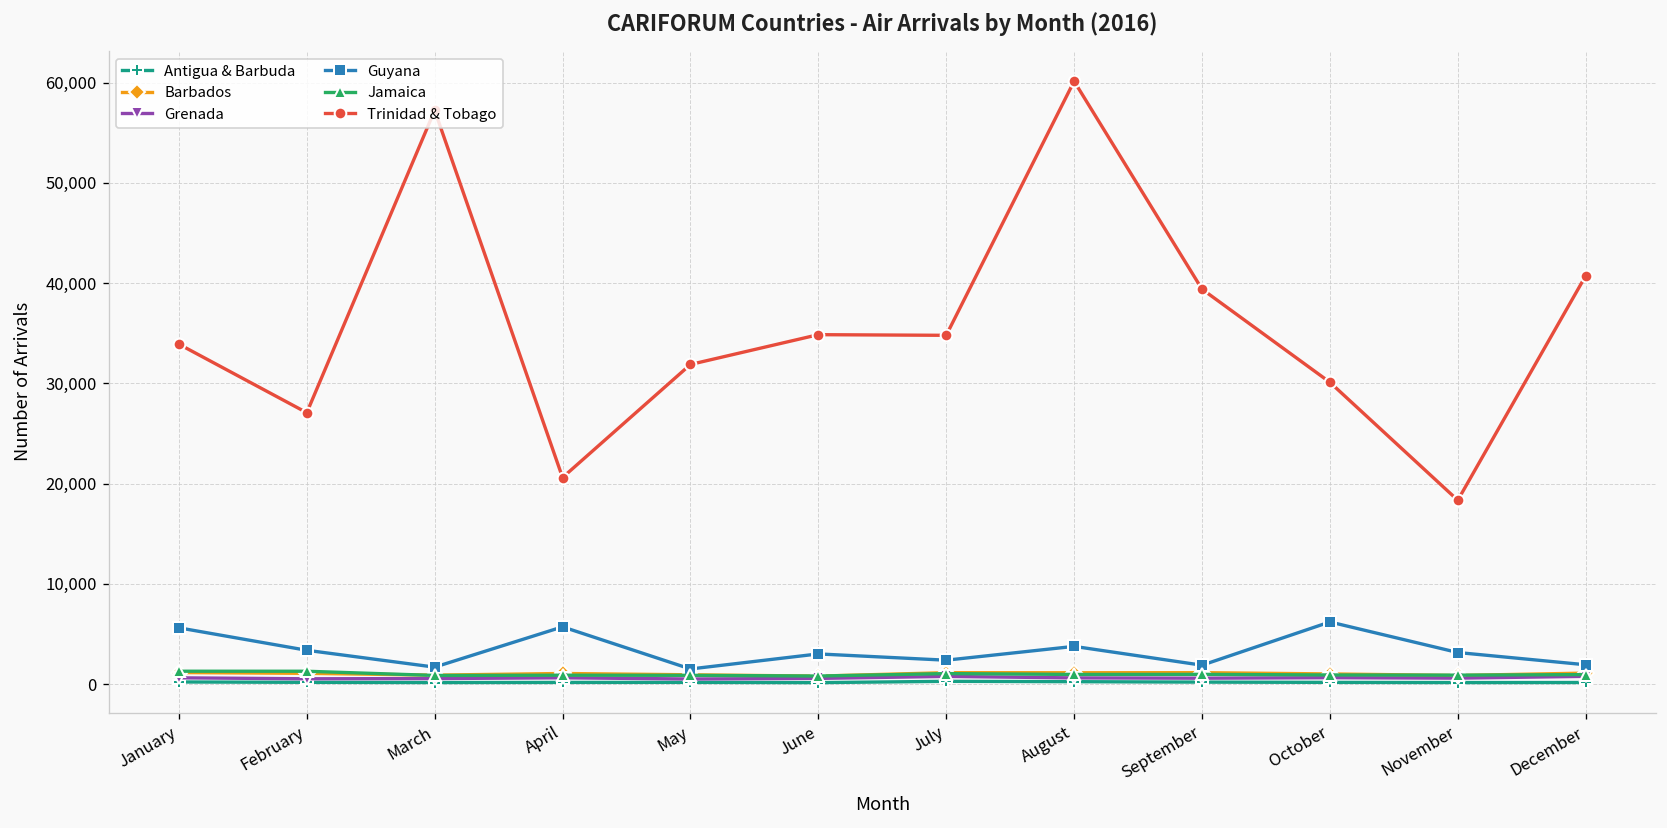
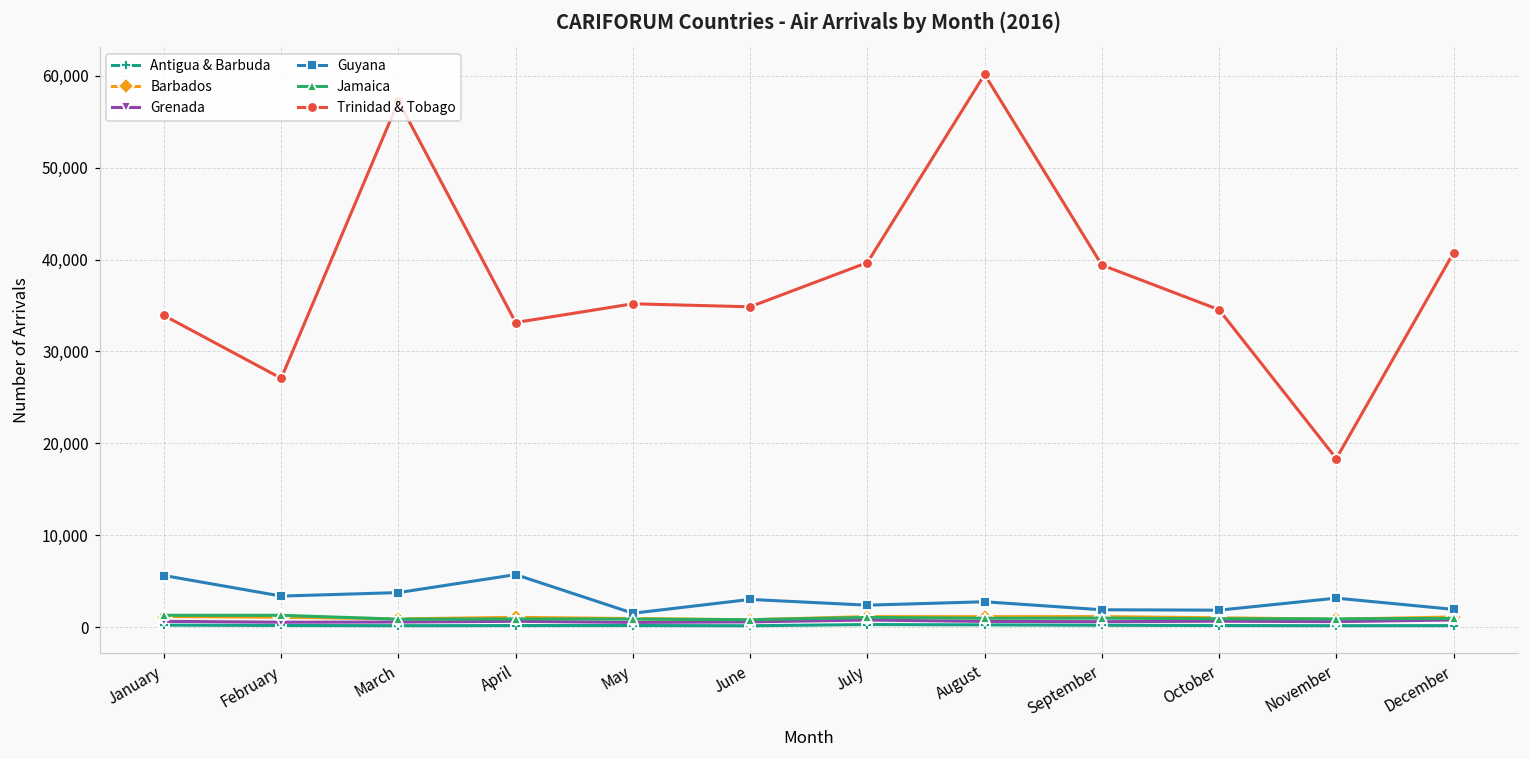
  {
    "Grenada": {
      "January": "1,000",
      "February": "1,000",
      "March": "1,000",
      "May": "1,000",
      "August": "1,000",
      "September": "1,000"
    },
    "Guyana": {
      "January": "6,000",
      "February": "3,000",
-     "March": "2,000",
+     "March": "4,000",
      "April": "6,000",
      "May": "2,000",
      "June": "3,000",
      "July": "2,000",
-     "August": "4,000",
+     "August": "3,000",
      "September": "2,000",
-     "October": "6,000",
+     "October": "2,000",
      "November": "3,000",
      "December": "2,000"
    },
    "Trinidad & Tobago": {
      "January": "34,000",
      "February": "27,000",
-     "April": "21,000",
-     "May": "32,000",
+     "April": "33,000",
+     "May": "35,000",
      "June": "35,000",
-     "July": "35,000",
+     "July": "40,000",
      "August": "60,000",
      "September": "39,000",
-     "October": "30,000",
+     "October": "35,000",
      "November": "18,000",
      "December": "41,000"
    }
  }
